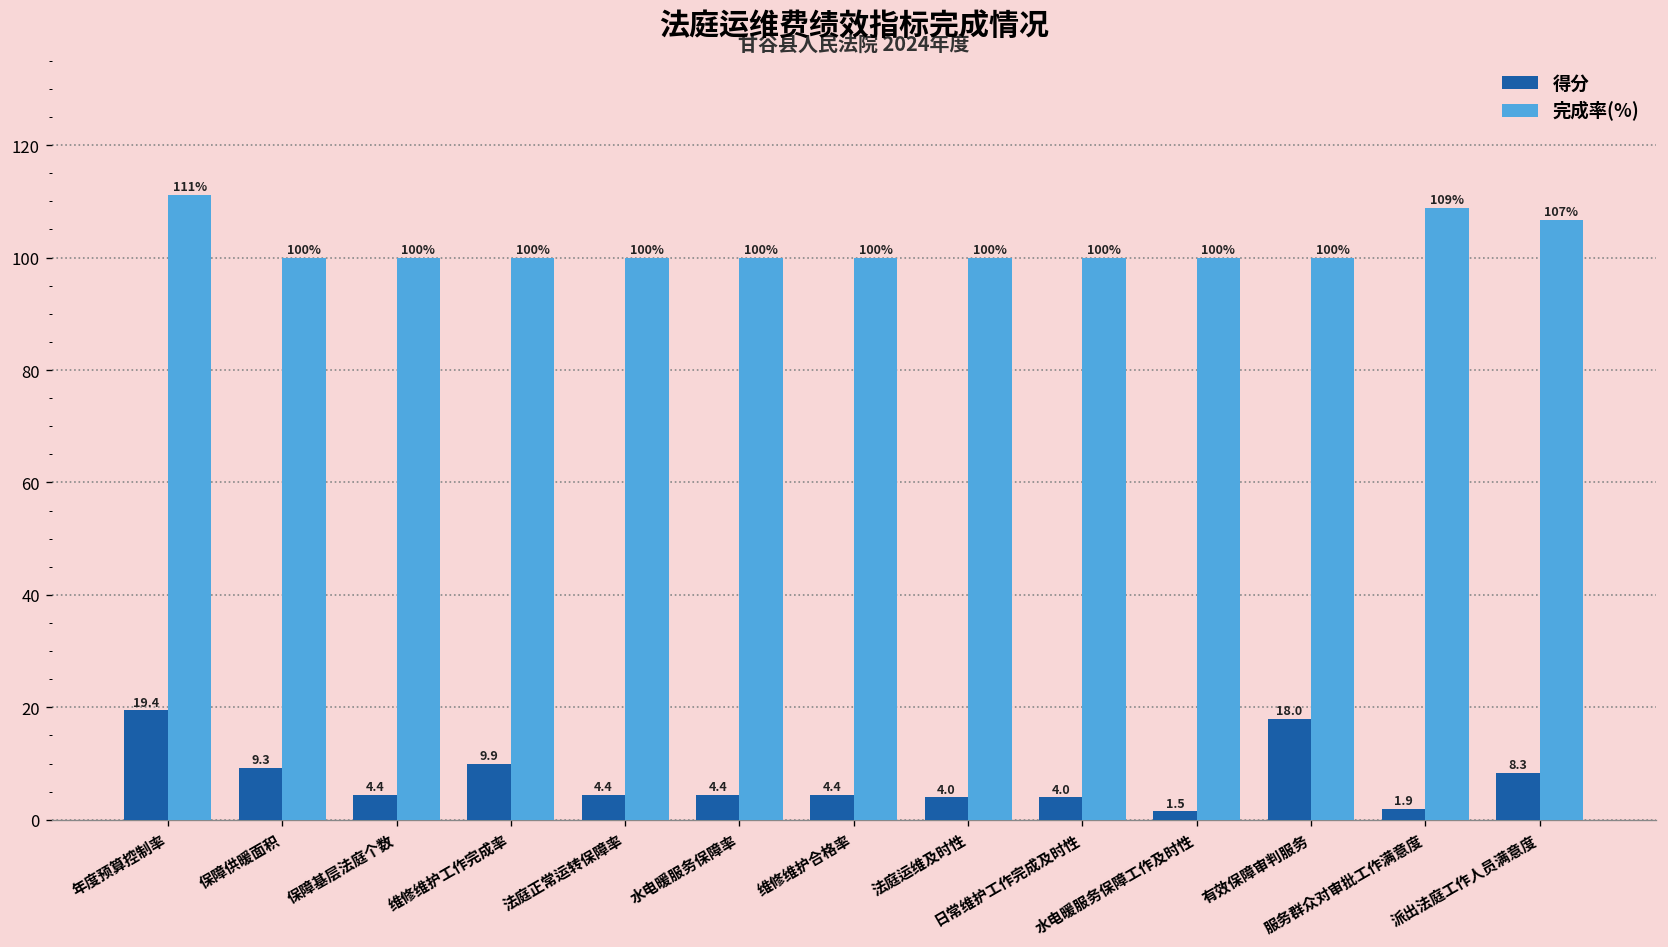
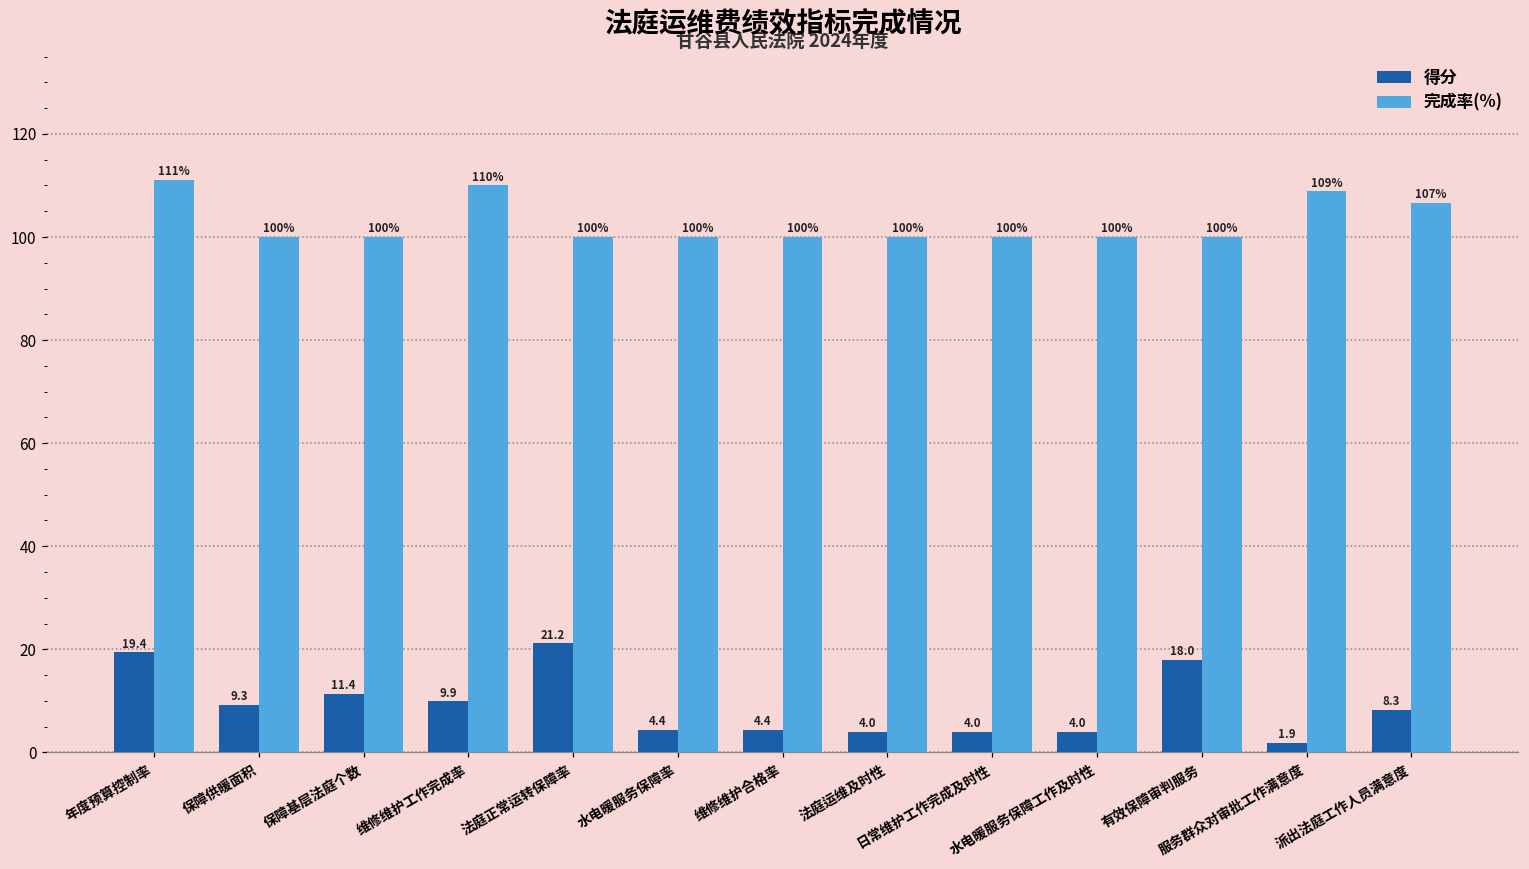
  {
    "得分": {
      "年度预算控制率": "19.4",
      "保障供暖面积": "9.3",
-     "保障基层法庭个数": "4.4",
+     "保障基层法庭个数": "11.4",
      "维修维护工作完成率": "9.9",
-     "法庭正常运转保障率": "4.4",
+     "法庭正常运转保障率": "21.2",
      "水电暖服务保障率": "4.4",
      "维修维护合格率": "4.4",
      "法庭运维及时性": "4.0",
      "日常维护工作完成及时性": "4.0",
-     "水电暖服务保障工作及时性": "1.5",
+     "水电暖服务保障工作及时性": "4.0",
      "有效保障审判服务": "18.0",
      "服务群众对审批工作满意度": "1.9",
      "派出法庭工作人员满意度": "8.3"
    },
    "完成率(%)": {
      "年度预算控制率": "111%",
      "保障供暖面积": "100%",
      "保障基层法庭个数": "100%",
-     "维修维护工作完成率": "100%",
+     "维修维护工作完成率": "110%",
      "法庭正常运转保障率": "100%",
      "水电暖服务保障率": "100%",
      "维修维护合格率": "100%",
      "法庭运维及时性": "100%",
      "日常维护工作完成及时性": "100%",
      "水电暖服务保障工作及时性": "100%",
      "有效保障审判服务": "100%",
      "服务群众对审批工作满意度": "109%",
      "派出法庭工作人员满意度": "107%"
    }
  }
